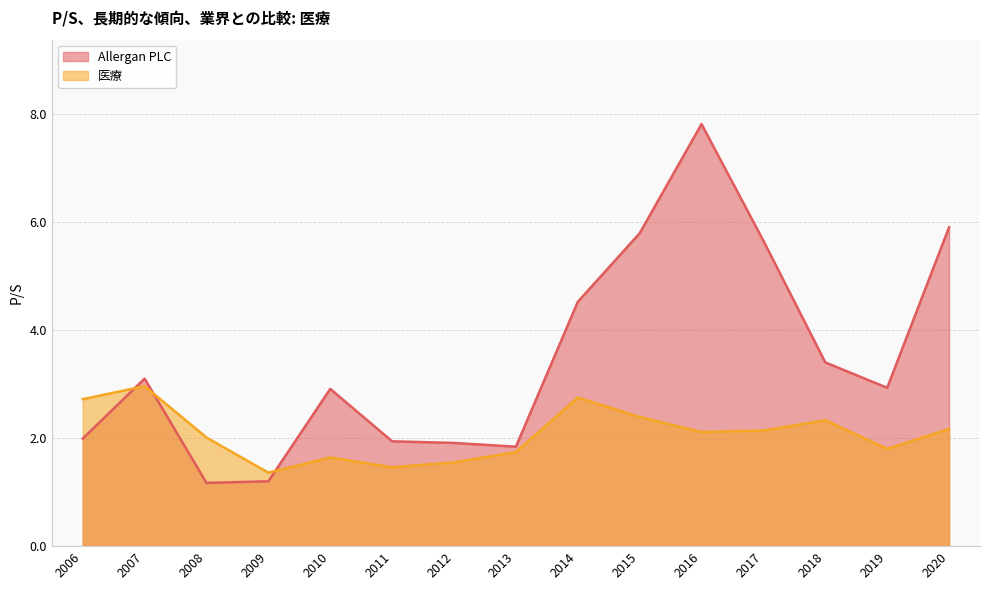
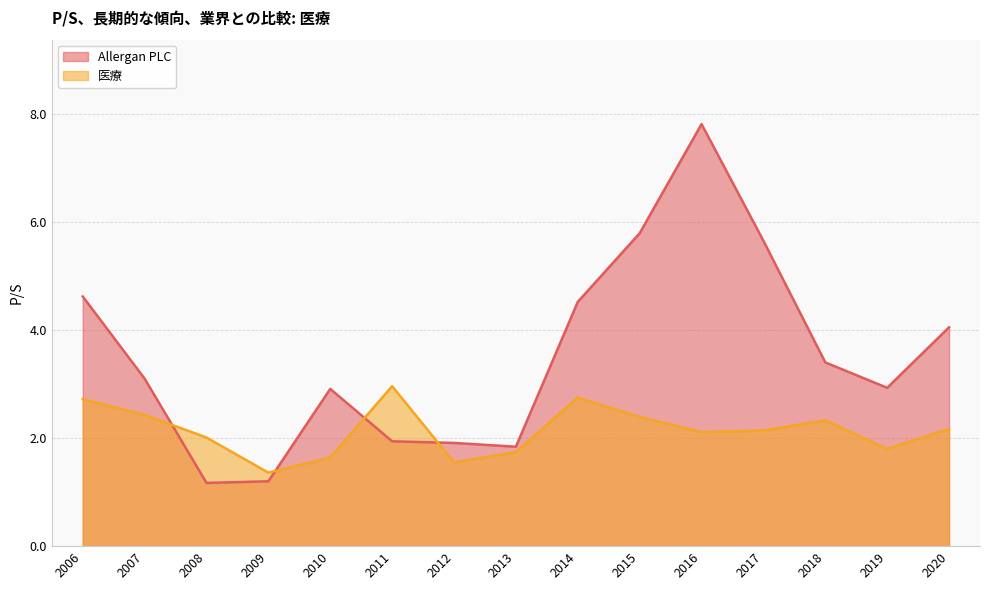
  {
    "Allergan PLC": {
-     "2006": 2.0,
+     "2006": 4.6,
      "2007": 3.1,
      "2008": 1.2,
      "2009": 1.2,
      "2010": 2.9,
      "2011": 1.9,
      "2012": 1.9,
      "2013": 1.8,
      "2014": 4.5,
      "2015": 5.8,
      "2016": 7.8,
      "2017": 5.7,
      "2018": 3.4,
      "2019": 2.9,
-     "2020": 5.9
+     "2020": 4.1
    },
    "医療": {
      "2006": 2.7,
-     "2007": 3.0,
+     "2007": 2.4,
      "2008": 2.0,
      "2009": 1.4,
      "2010": 1.6,
-     "2011": 1.5,
+     "2011": 3.0,
      "2012": 1.6,
      "2013": 1.7,
      "2014": 2.8,
      "2015": 2.4,
      "2016": 2.1,
      "2017": 2.1,
      "2018": 2.3,
      "2019": 1.8,
      "2020": 2.2
    }
  }
